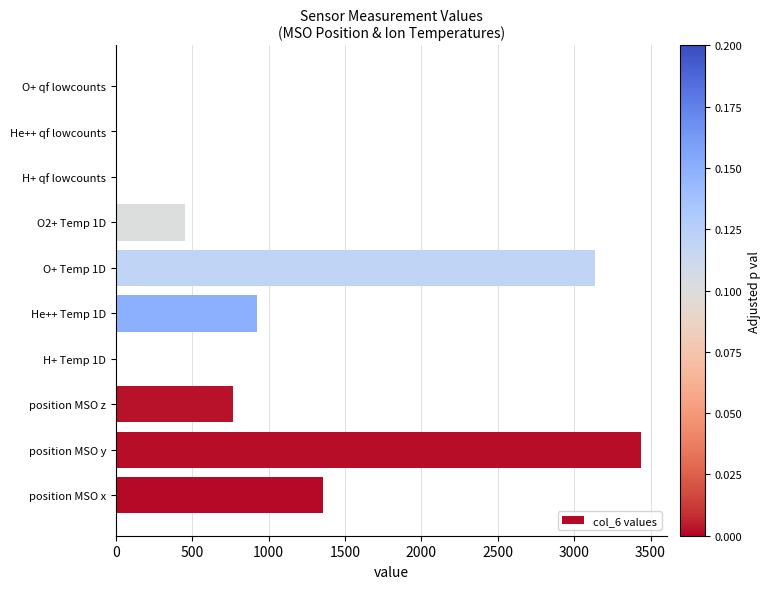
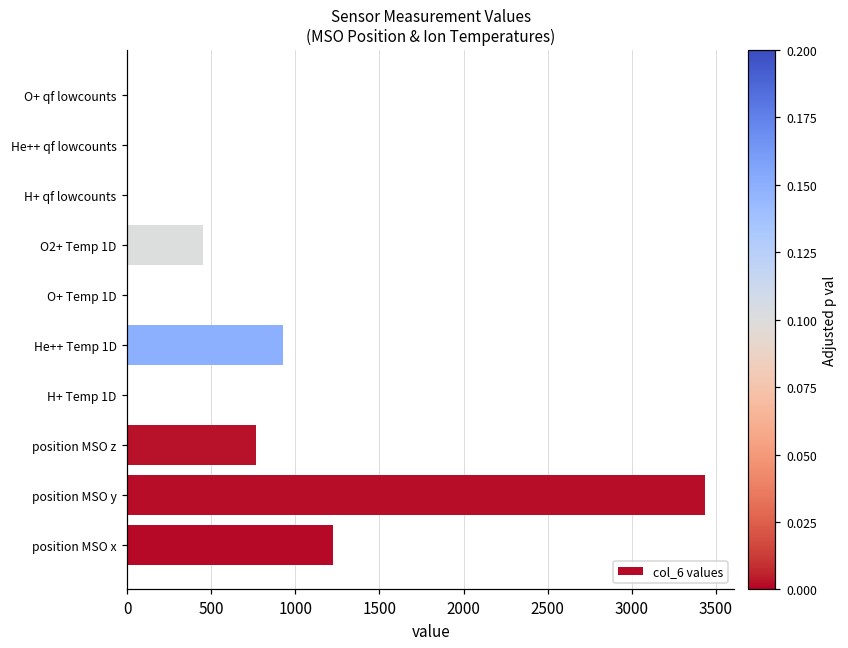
  {
    "O+ qf lowcounts": 0,
    "He++ qf lowcounts": 0,
    "H+ qf lowcounts": 0,
    "O2+ Temp 1D": 450,
-   "O+ Temp 1D": 3140,
+   "O+ Temp 1D": 0,
    "He++ Temp 1D": 920,
    "H+ Temp 1D": 0,
    "position MSO z": 770,
    "position MSO y": 3440,
-   "position MSO x": 1360
+   "position MSO x": 1220
  }
